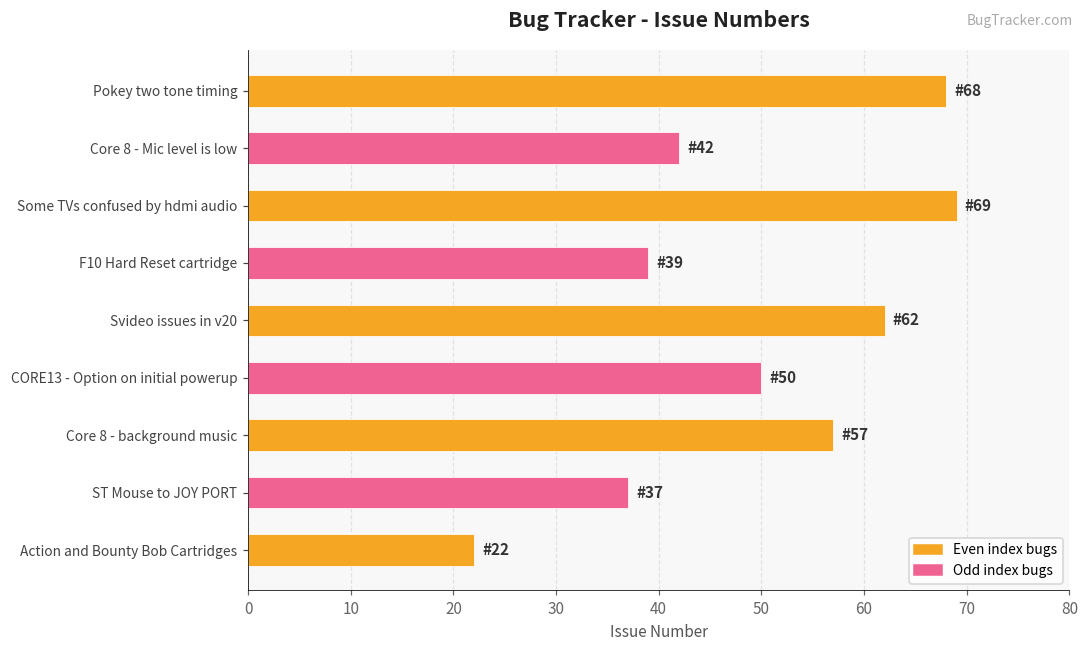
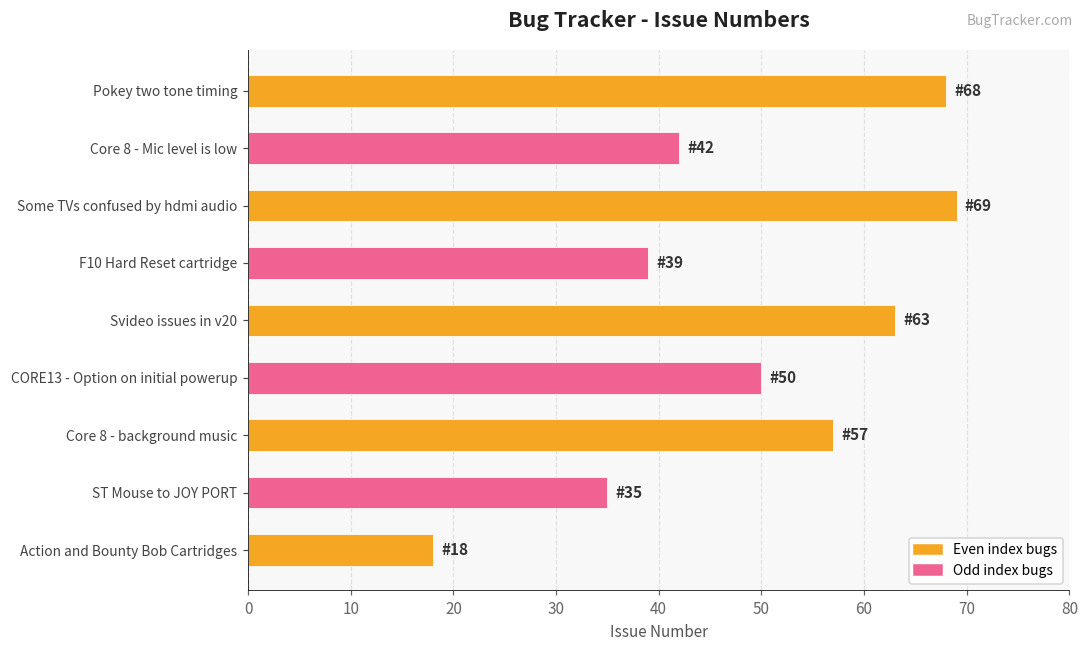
  {
    "Pokey two tone timing": 68,
    "Core 8 - Mic level is low": 42,
    "Some TVs confused by hdmi audio": 69,
    "F10 Hard Reset cartridge": 39,
-   "Svideo issues in v20": 62,
+   "Svideo issues in v20": 63,
    "CORE13 - Option on initial powerup": 50,
    "Core 8 - background music": 57,
-   "ST Mouse to JOY PORT": 37,
-   "Action and Bounty Bob Cartridges": 22
+   "ST Mouse to JOY PORT": 35,
+   "Action and Bounty Bob Cartridges": 18
  }
